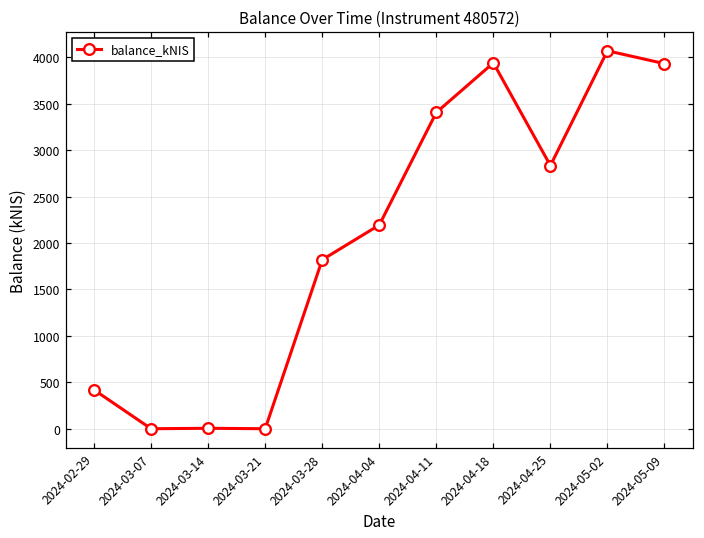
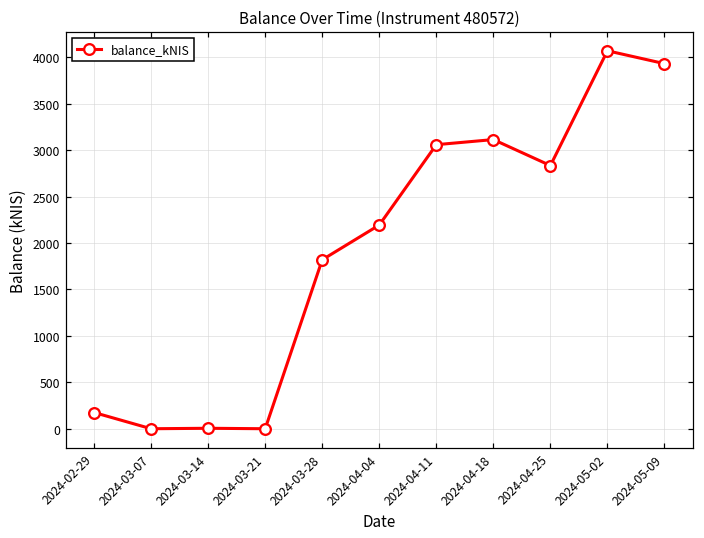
  {
-   "2024-02-29": 400,
+   "2024-02-29": 200,
    "2024-03-07": 0,
    "2024-03-14": 0,
    "2024-03-21": 0,
    "2024-03-28": 1800,
    "2024-04-04": 2200,
-   "2024-04-11": 3400,
-   "2024-04-18": 3900,
+   "2024-04-11": 3100,
+   "2024-04-18": 3100,
    "2024-04-25": 2800,
    "2024-05-02": 4100,
    "2024-05-09": 3900
  }
